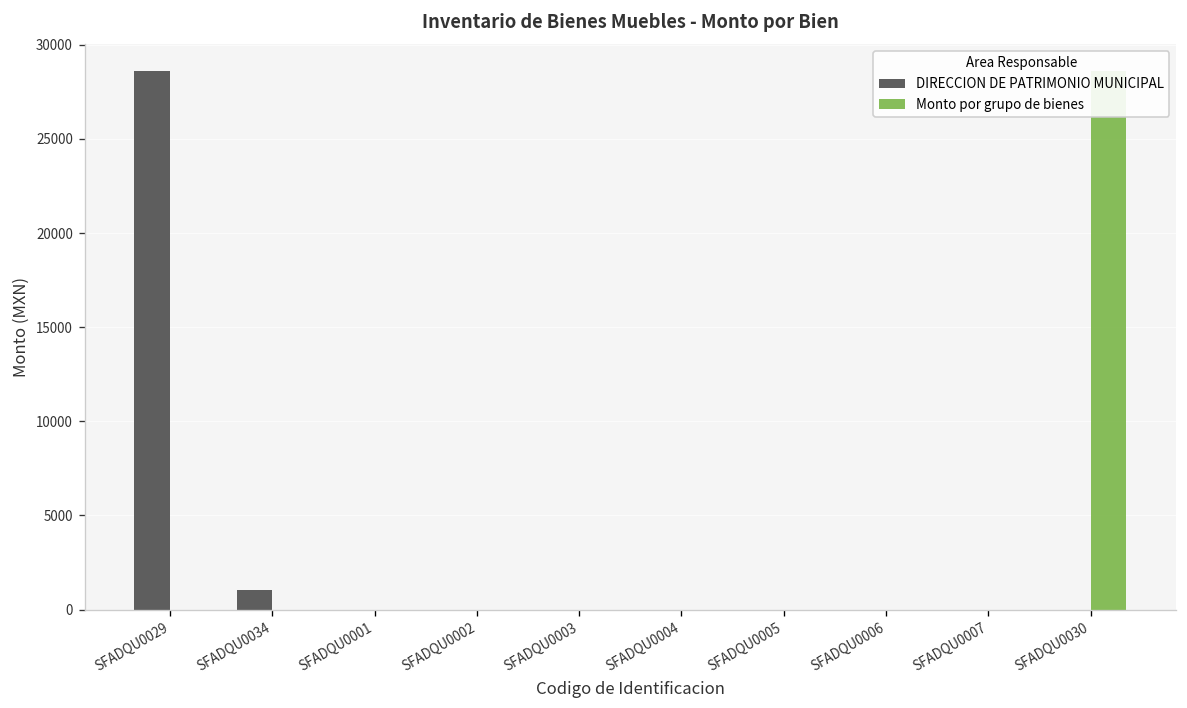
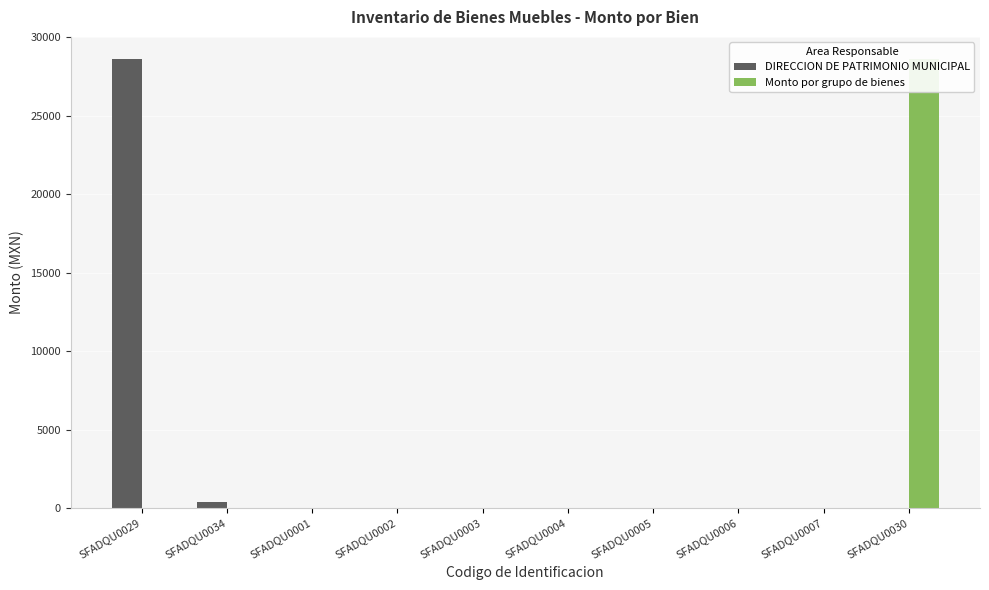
  {
    "DIRECCION DE PATRIMONIO MUNICIPAL": {
      "SFADQU0029": 28600,
-     "SFADQU0034": 1000,
+     "SFADQU0034": 400,
      "SFADQU0001": 0,
      "SFADQU0002": 0,
      "SFADQU0003": 0,
      "SFADQU0004": 0,
      "SFADQU0005": 0,
      "SFADQU0006": 0,
      "SFADQU0007": 0,
      "SFADQU0030": 0
    },
    "Monto por grupo de bienes": {
      "SFADQU0029": 0,
      "SFADQU0034": 0,
      "SFADQU0001": 0,
      "SFADQU0002": 0,
      "SFADQU0003": 0,
      "SFADQU0004": 0,
      "SFADQU0005": 0,
      "SFADQU0006": 0,
      "SFADQU0007": 0
    }
  }
